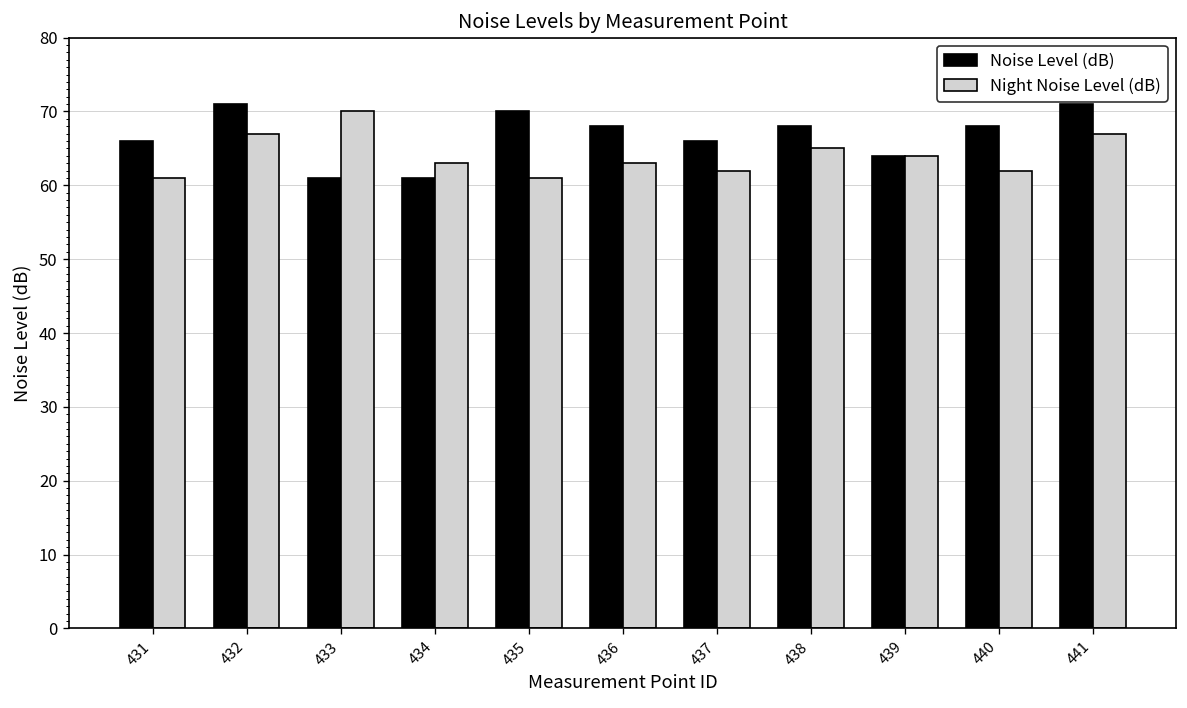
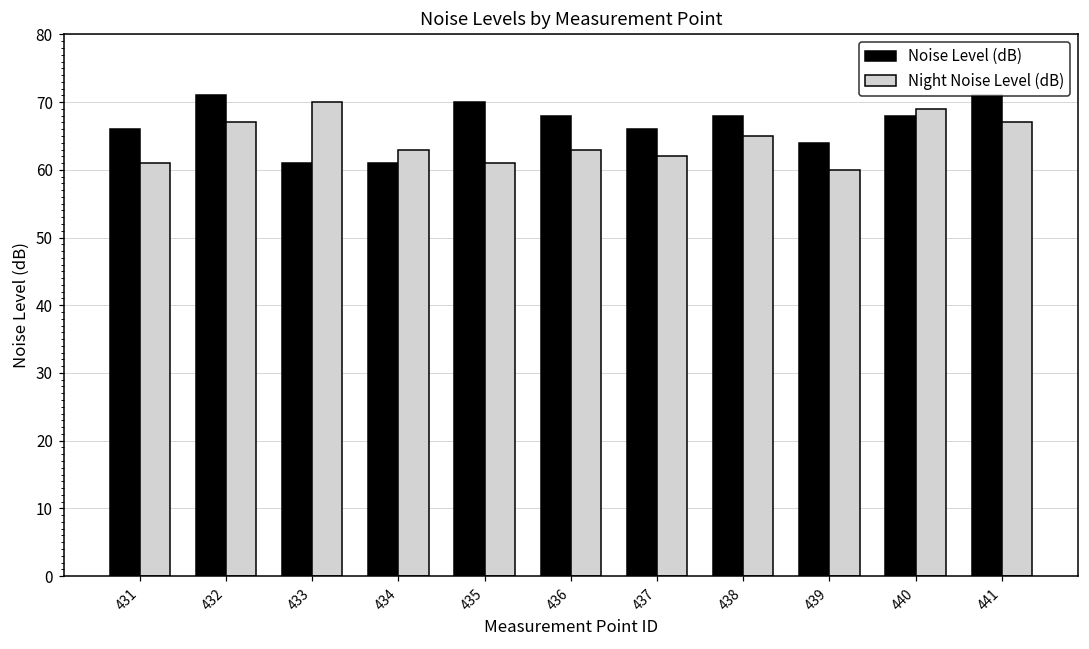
  {
    "Noise Level (dB)": {
      "431": 66,
      "432": 71,
      "433": 61,
      "434": 61,
      "435": 70,
      "436": 68,
      "437": 66,
      "438": 68,
      "439": 64,
      "440": 68,
      "441": 71
    },
    "Night Noise Level (dB)": {
      "431": 61,
      "432": 67,
      "433": 70,
      "434": 63,
      "435": 61,
      "436": 63,
      "437": 62,
      "438": 65,
-     "439": 64,
-     "440": 62,
+     "439": 60,
+     "440": 69,
      "441": 67
    }
  }
